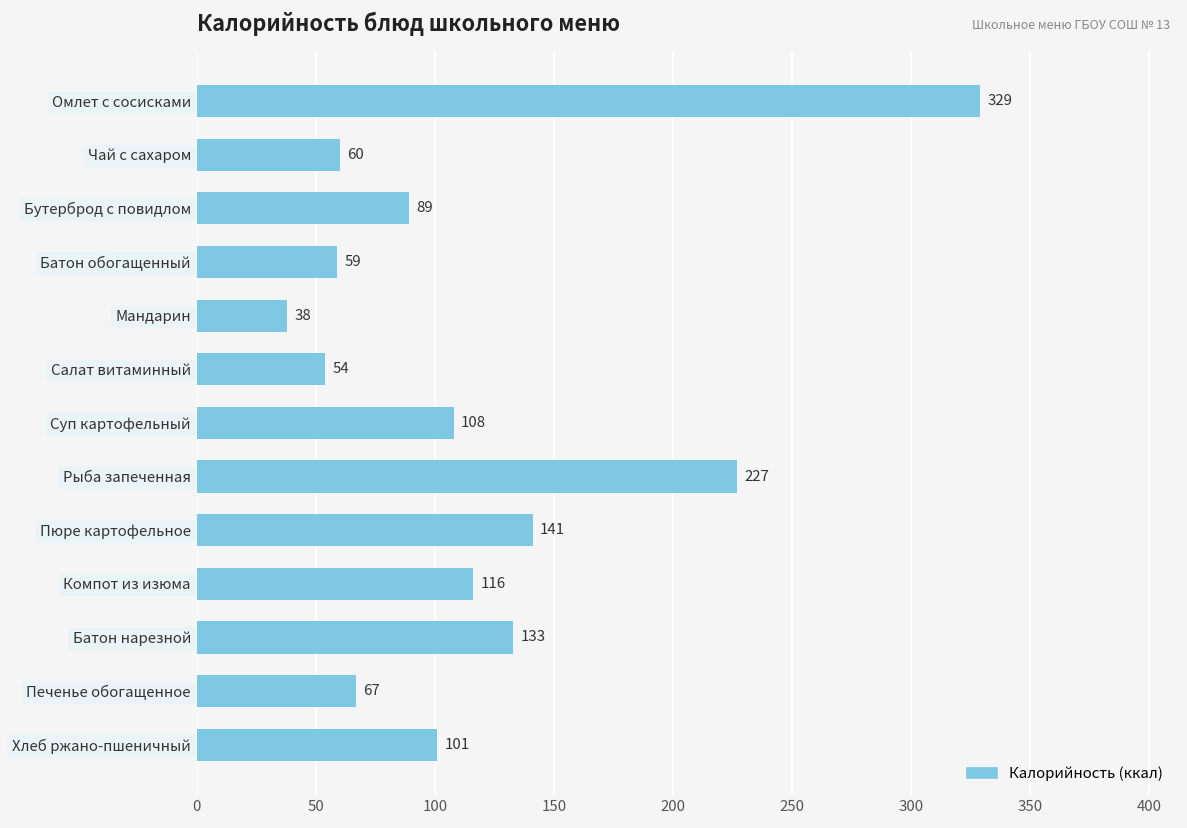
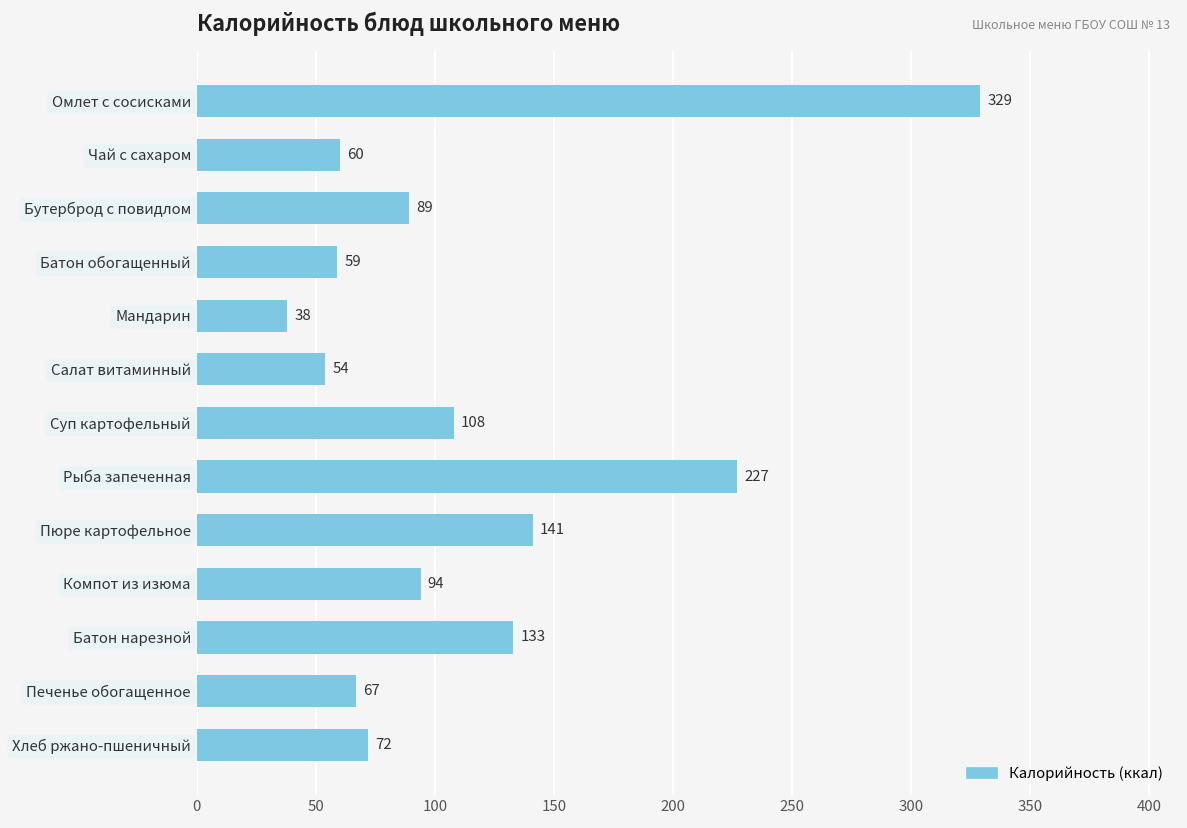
  {
    "Омлет с сосисками": 329,
    "Чай с сахаром": 60,
    "Бутерброд с повидлом": 89,
    "Батон обогащенный": 59,
    "Мандарин": 38,
    "Салат витаминный": 54,
    "Суп картофельный": 108,
    "Рыба запеченная": 227,
    "Пюре картофельное": 141,
-   "Компот из изюма": 116,
+   "Компот из изюма": 94,
    "Батон нарезной": 133,
    "Печенье обогащенное": 67,
-   "Хлеб ржано-пшеничный": 101
+   "Хлеб ржано-пшеничный": 72
  }
